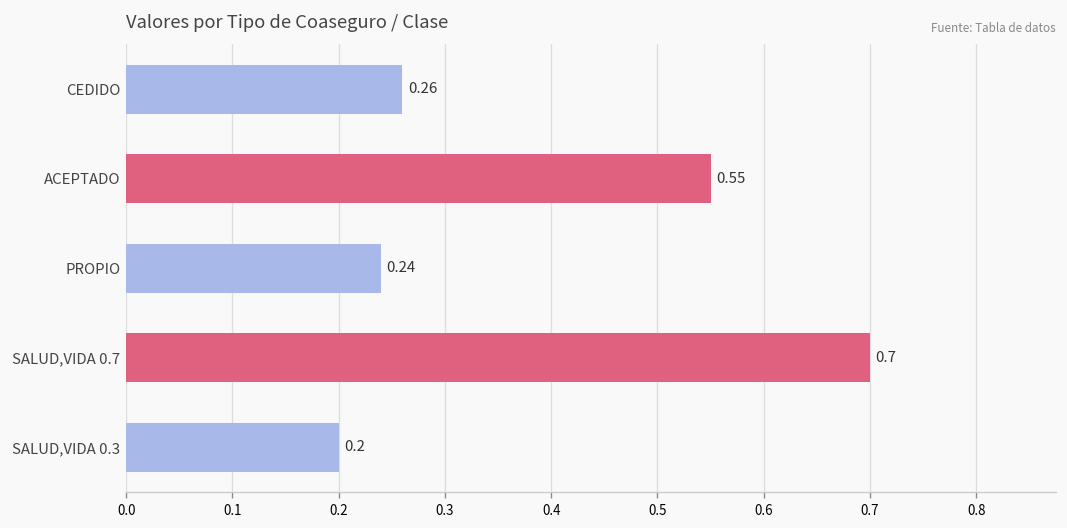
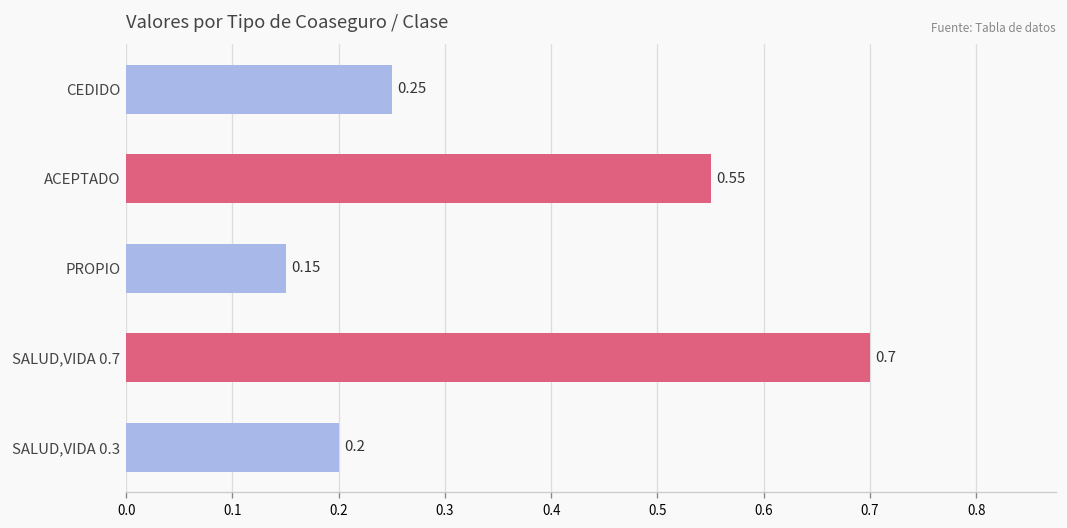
  {
-   "CEDIDO": 0.26,
+   "CEDIDO": 0.25,
    "ACEPTADO": 0.55,
-   "PROPIO": 0.24,
+   "PROPIO": 0.15,
    "SALUD,VIDA 0.7": 0.7,
    "SALUD,VIDA 0.3": 0.2
  }
